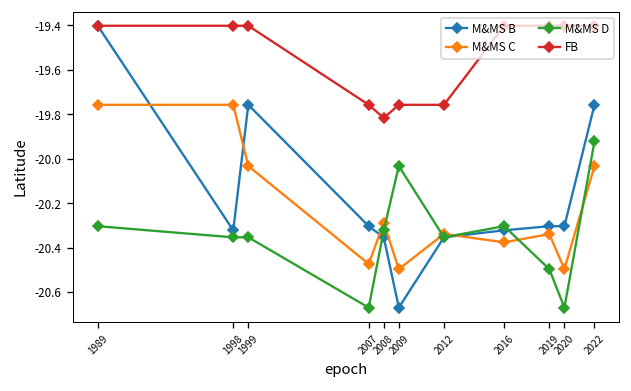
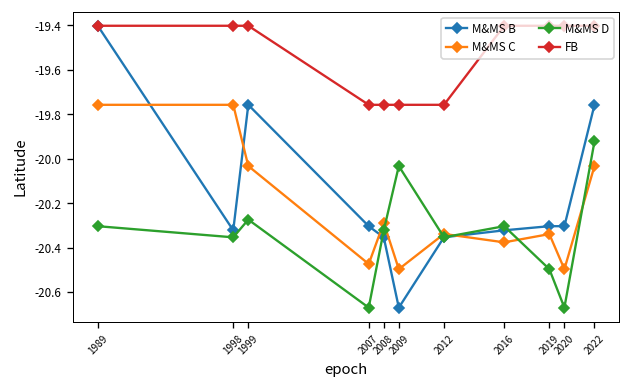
  {
    "M&MS B": {
      "1998": -20.32,
      "1999": -19.76,
      "2007": -20.30,
      "2008": -20.35,
      "2009": -20.67,
      "2016": -20.32,
      "2019": -20.30,
      "2020": -20.30,
      "2022": -19.76
    },
    "M&MS C": {
      "1989": -19.76,
      "1998": -19.76,
      "1999": -20.03,
      "2007": -20.47,
      "2008": -20.29,
      "2009": -20.50,
      "2012": -20.34,
      "2016": -20.38,
      "2019": -20.34,
      "2020": -20.50,
      "2022": -20.03
    },
    "M&MS D": {
      "1989": -20.30,
      "1998": -20.35,
-     "1999": -20.35,
+     "1999": -20.27,
      "2007": -20.67,
      "2008": -20.32,
      "2009": -20.03,
      "2016": -20.30,
      "2019": -20.50,
      "2020": -20.67,
      "2022": -19.92
    },
    "FB": {
      "1998": -19.40,
      "1999": -19.40,
      "2007": -19.76,
-     "2008": -19.82,
+     "2008": -19.76,
      "2009": -19.76,
      "2012": -19.76
    }
  }
